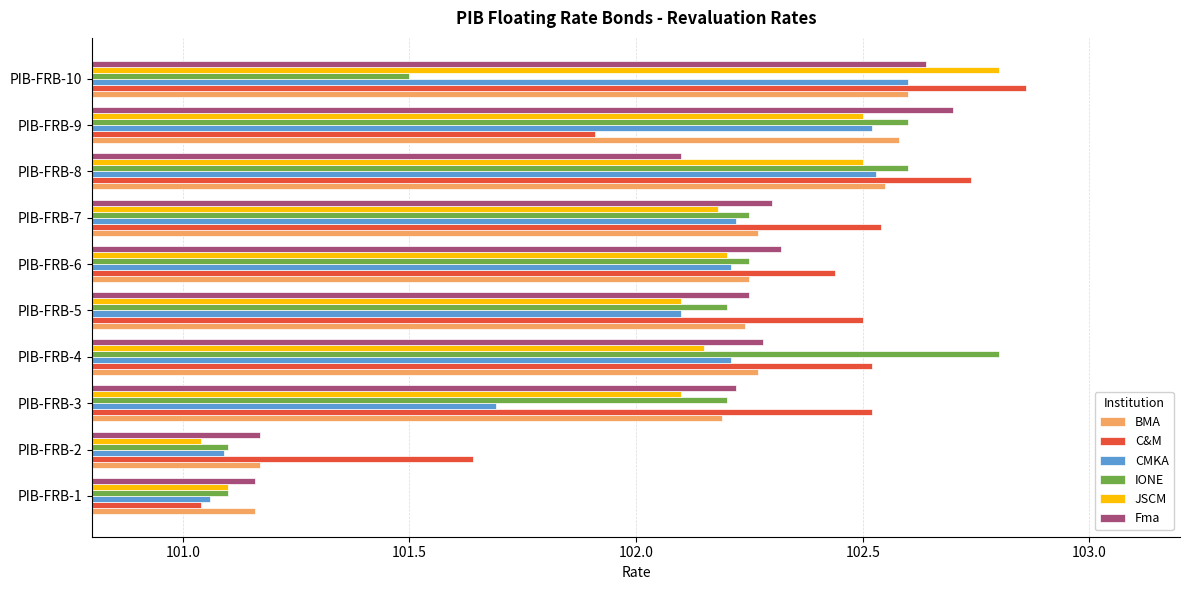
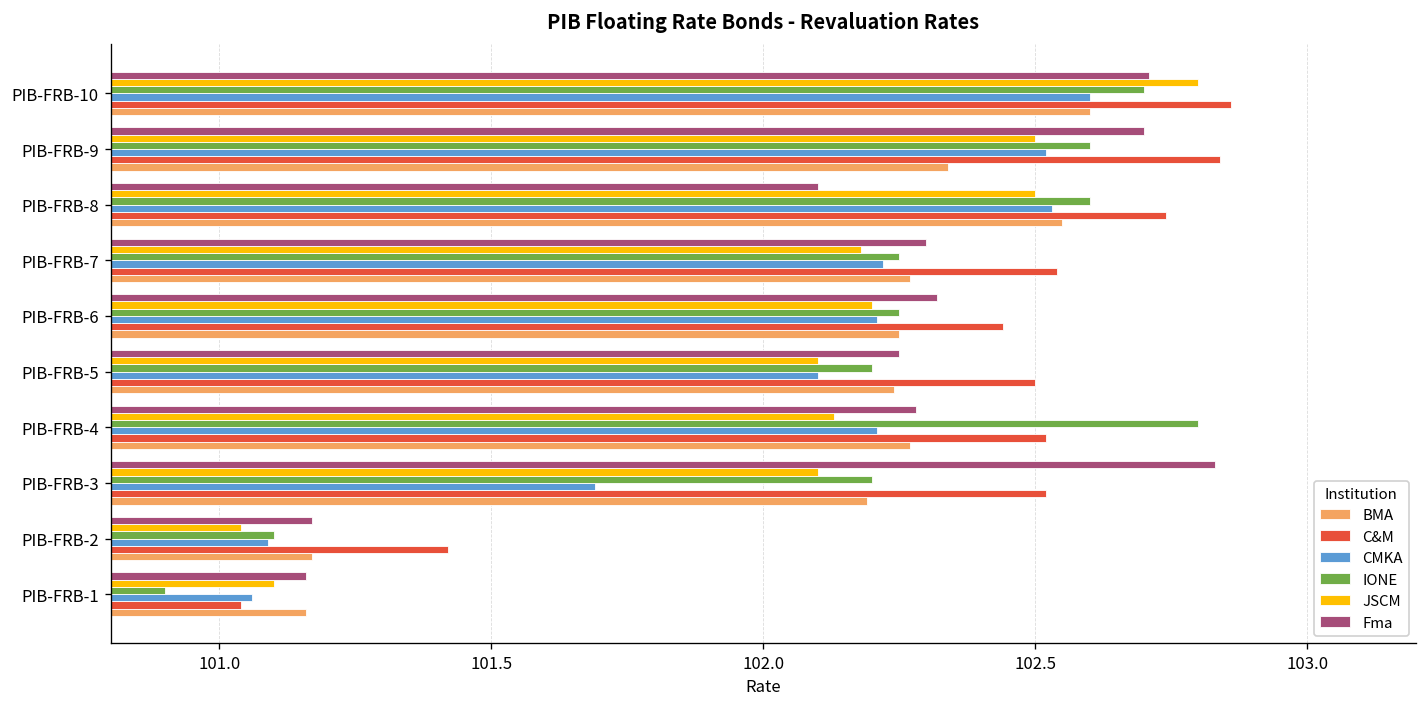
  {
    "BMA": {
      "PIB-FRB-10": 102.60,
-     "PIB-FRB-9": 102.58,
+     "PIB-FRB-9": 102.34,
      "PIB-FRB-8": 102.55,
      "PIB-FRB-7": 102.27,
      "PIB-FRB-6": 102.25,
      "PIB-FRB-5": 102.24,
      "PIB-FRB-4": 102.27,
      "PIB-FRB-3": 102.19,
      "PIB-FRB-2": 101.17,
      "PIB-FRB-1": 101.16
    },
    "C&M": {
      "PIB-FRB-10": 102.86,
-     "PIB-FRB-9": 101.91,
+     "PIB-FRB-9": 102.84,
      "PIB-FRB-8": 102.74,
      "PIB-FRB-7": 102.54,
      "PIB-FRB-6": 102.44,
      "PIB-FRB-5": 102.50,
      "PIB-FRB-4": 102.52,
      "PIB-FRB-3": 102.52,
-     "PIB-FRB-2": 101.64,
+     "PIB-FRB-2": 101.42,
      "PIB-FRB-1": 101.04
    },
    "CMKA": {
      "PIB-FRB-10": 102.60,
      "PIB-FRB-9": 102.52,
      "PIB-FRB-8": 102.53,
      "PIB-FRB-7": 102.22,
      "PIB-FRB-6": 102.21,
      "PIB-FRB-5": 102.10,
      "PIB-FRB-4": 102.21,
      "PIB-FRB-3": 101.69,
      "PIB-FRB-2": 101.09,
      "PIB-FRB-1": 101.06
    },
    "IONE": {
-     "PIB-FRB-10": 101.5,
+     "PIB-FRB-10": 102.7,
      "PIB-FRB-9": 102.6,
      "PIB-FRB-8": 102.6,
      "PIB-FRB-7": 102.25,
      "PIB-FRB-6": 102.25,
      "PIB-FRB-5": 102.2,
      "PIB-FRB-4": 102.8,
      "PIB-FRB-3": 102.2,
      "PIB-FRB-2": 101.1,
-     "PIB-FRB-1": 101.1
+     "PIB-FRB-1": 100.9
    },
    "JSCM": {
      "PIB-FRB-10": 102.80,
      "PIB-FRB-9": 102.50,
      "PIB-FRB-8": 102.50,
      "PIB-FRB-7": 102.18,
      "PIB-FRB-6": 102.20,
      "PIB-FRB-5": 102.10,
-     "PIB-FRB-4": 102.15,
+     "PIB-FRB-4": 102.13,
      "PIB-FRB-3": 102.10,
      "PIB-FRB-2": 101.04,
      "PIB-FRB-1": 101.10
    },
    "Fma": {
-     "PIB-FRB-10": 102.64,
+     "PIB-FRB-10": 102.71,
      "PIB-FRB-9": 102.70,
      "PIB-FRB-8": 102.10,
      "PIB-FRB-7": 102.30,
      "PIB-FRB-6": 102.32,
      "PIB-FRB-5": 102.25,
      "PIB-FRB-4": 102.28,
-     "PIB-FRB-3": 102.22,
+     "PIB-FRB-3": 102.83,
      "PIB-FRB-2": 101.17,
      "PIB-FRB-1": 101.16
    }
  }
